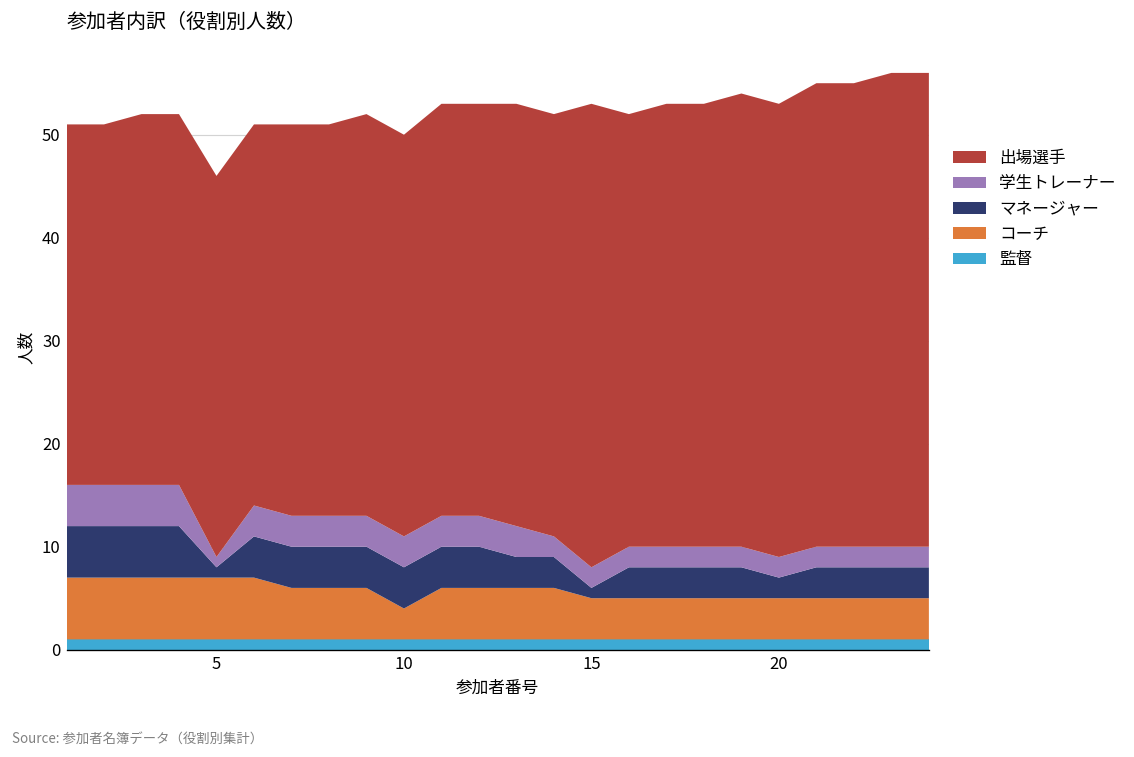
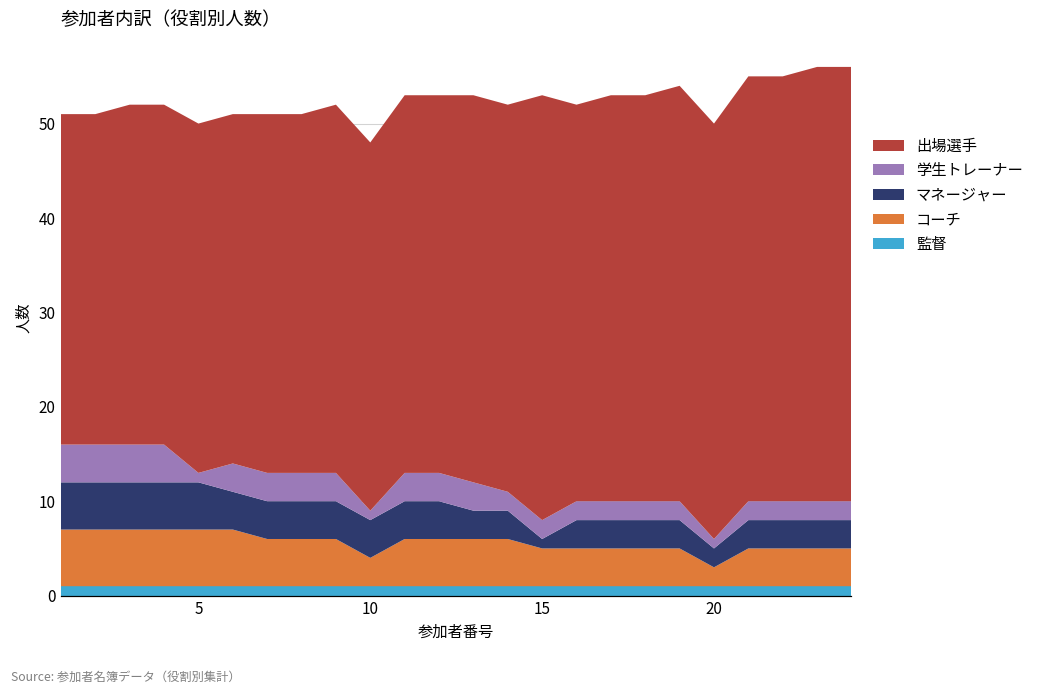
  {
    "コーチ": {
-     "20": 4
+     "20": 2
    },
    "マネージャー": {
-     "5": 1
+     "5": 5
    },
    "学生トレーナー": {
-     "10": 3,
-     "20": 2
+     "10": 1,
+     "20": 1
    },
    "出場選手": {
      "5": 37,
      "10": 39,
      "15": 45,
      "20": 44
    }
  }
